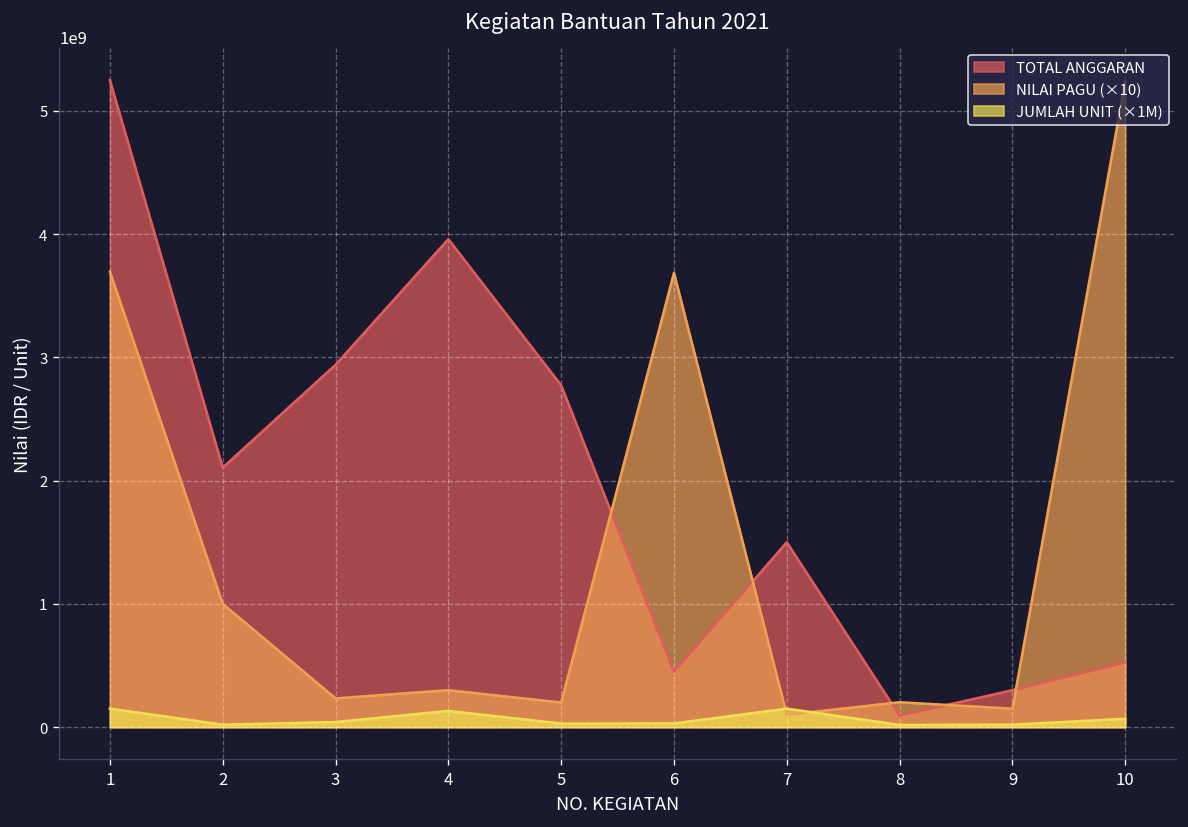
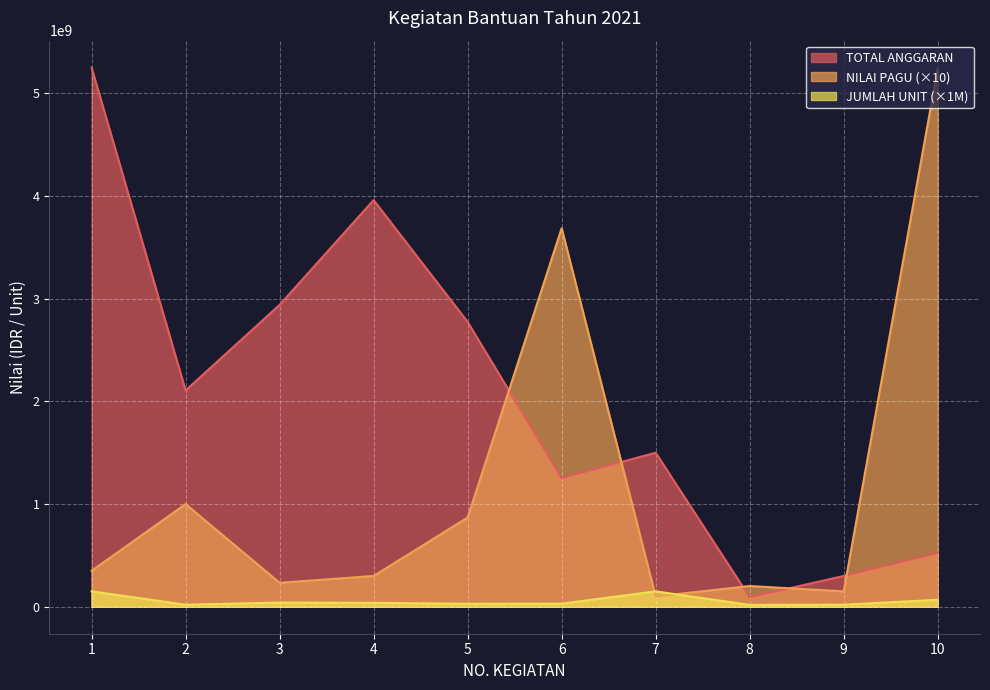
  {
    "TOTAL ANGGARAN": {
      "1": 5250000000,
      "2": 2110000000,
      "3": 2940000000,
      "4": 3960000000,
      "5": 2770000000,
-     "6": 450000000,
+     "6": 1250000000,
      "7": 1500000000,
      "8": 90000000,
      "9": 300000000,
      "10": 520000000
    },
    "NILAI PAGU (×10)": {
-     "1": 3700000000,
+     "1": 350000000,
      "2": 1000000000,
      "3": 230000000,
      "4": 300000000,
-     "5": 200000000,
+     "5": 870000000,
      "6": 3690000000,
      "7": 100000000,
      "8": 200000000,
      "9": 150000000
    },
    "JUMLAH UNIT (×1M)": {
      "1": 150000000,
      "2": 20000000,
      "3": 40000000,
-     "4": 130000000,
+     "4": 40000000,
      "5": 30000000,
      "6": 30000000,
      "7": 150000000,
      "8": 20000000,
      "9": 20000000,
      "10": 70000000
    }
  }
